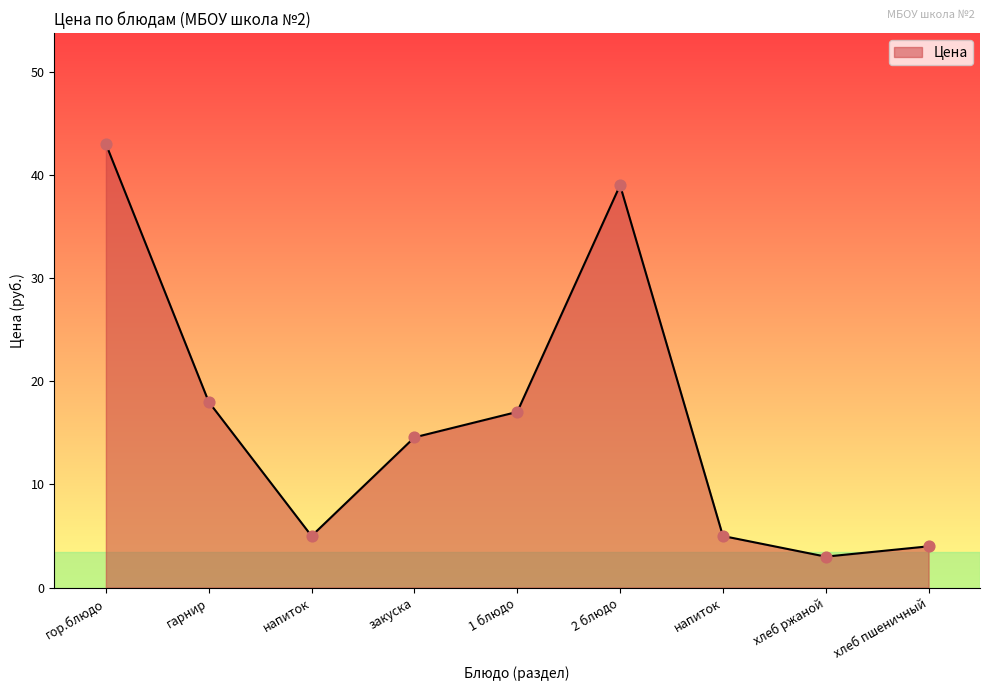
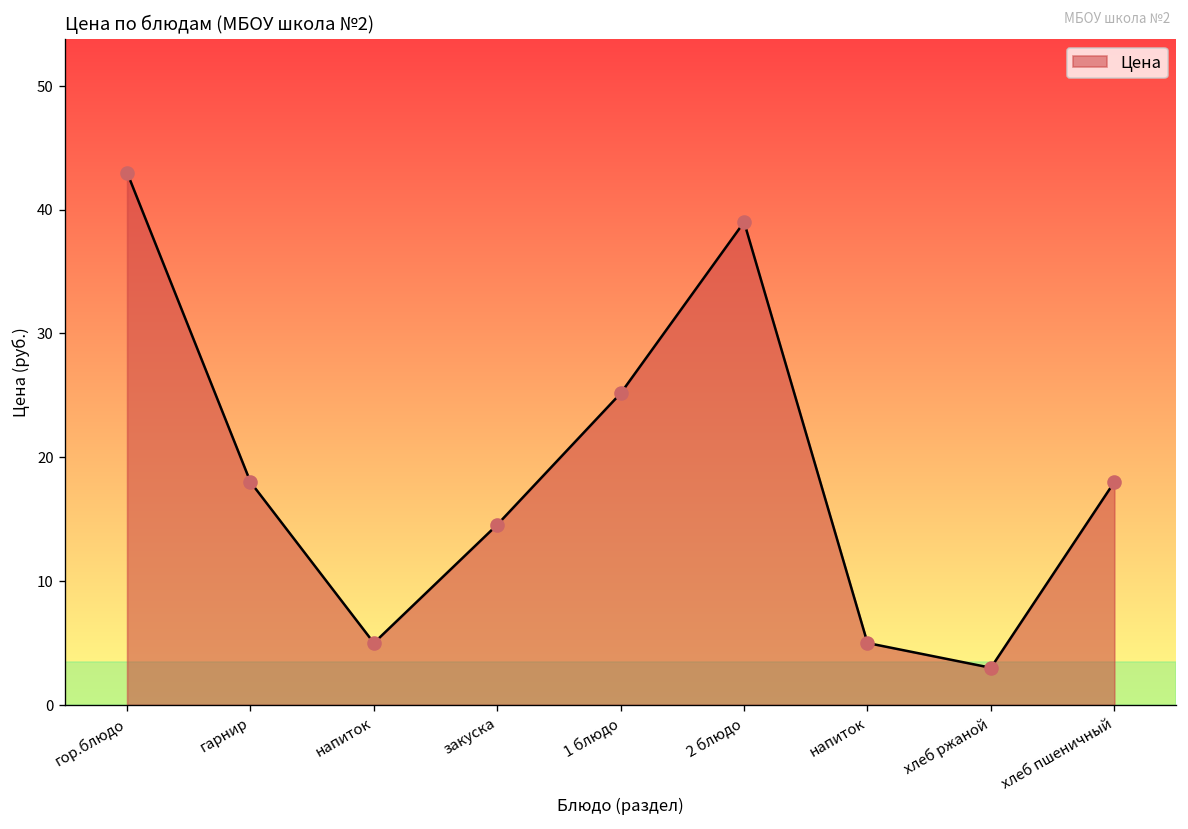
  {
    "гор.блюдо": 43.0,
    "гарнир": 18.0,
    "закуска": 14.6,
-   "1 блюдо": 17.0,
+   "1 блюдо": 25.2,
    "2 блюдо": 39.0,
-   "хлеб пшеничный": 4
+   "хлеб пшеничный": 18
  }
